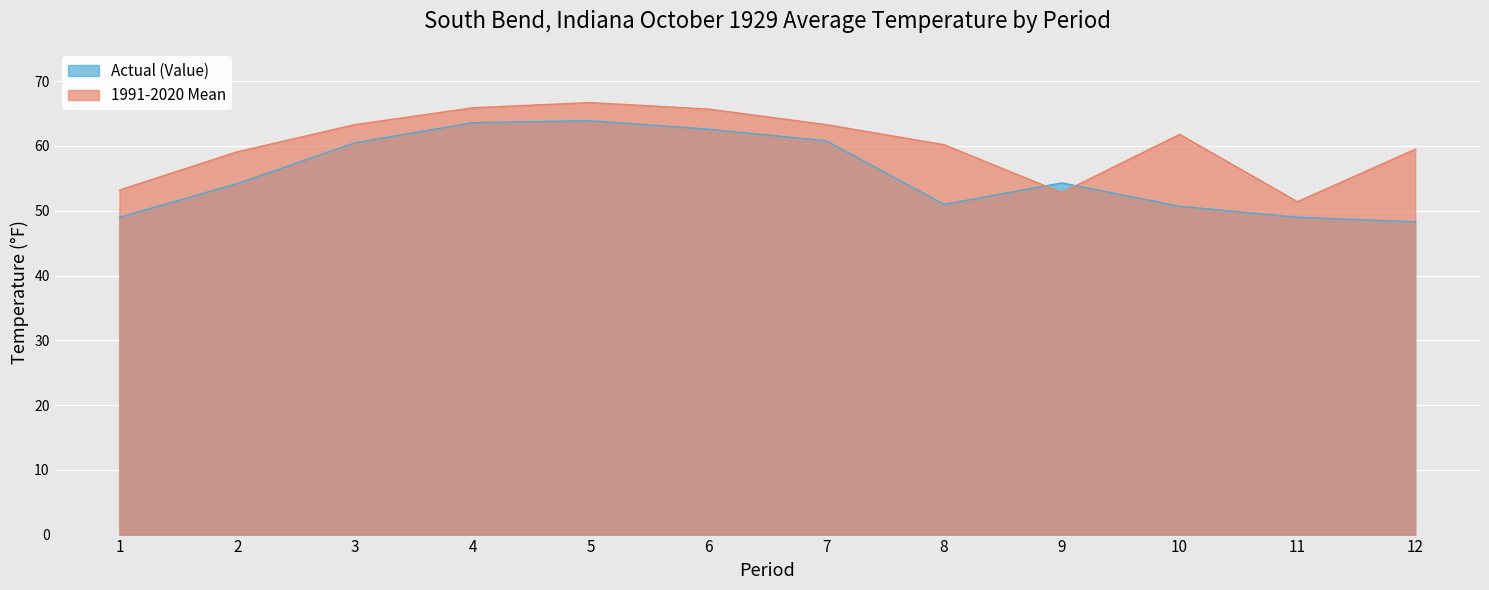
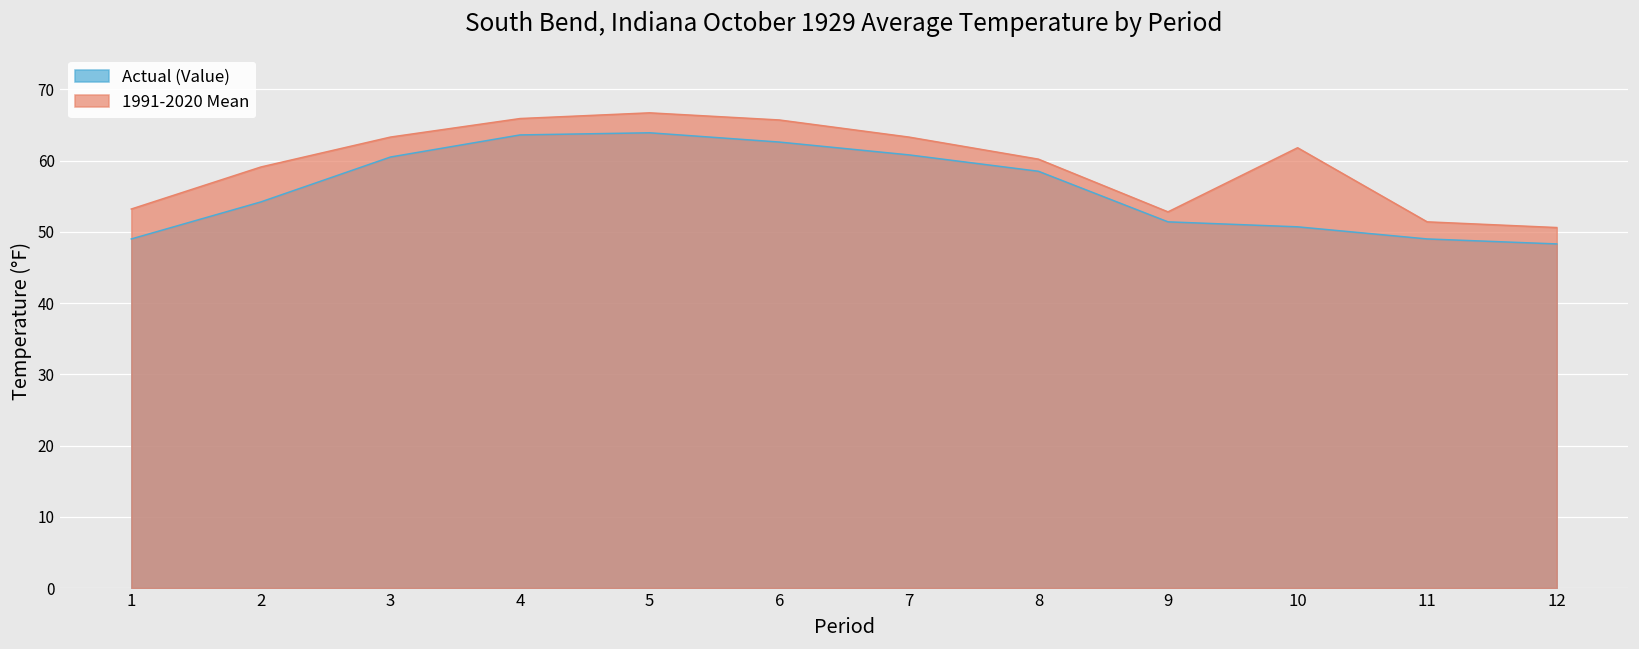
  {
    "Actual (Value)": {
      "1": 49,
      "2": 54,
      "3": 61,
      "4": 64,
      "5": 64,
      "6": 63,
      "7": 61,
-     "8": 51,
-     "9": 54,
+     "8": 59,
+     "9": 51,
      "10": 51,
      "11": 49,
      "12": 48
    },
    "1991-2020 Mean": {
      "1": 53,
      "2": 59,
      "3": 63,
      "4": 66,
      "5": 67,
      "6": 66,
      "7": 63,
      "8": 60,
      "9": 53,
      "10": 62,
      "11": 51,
-     "12": 60
+     "12": 51
    }
  }
